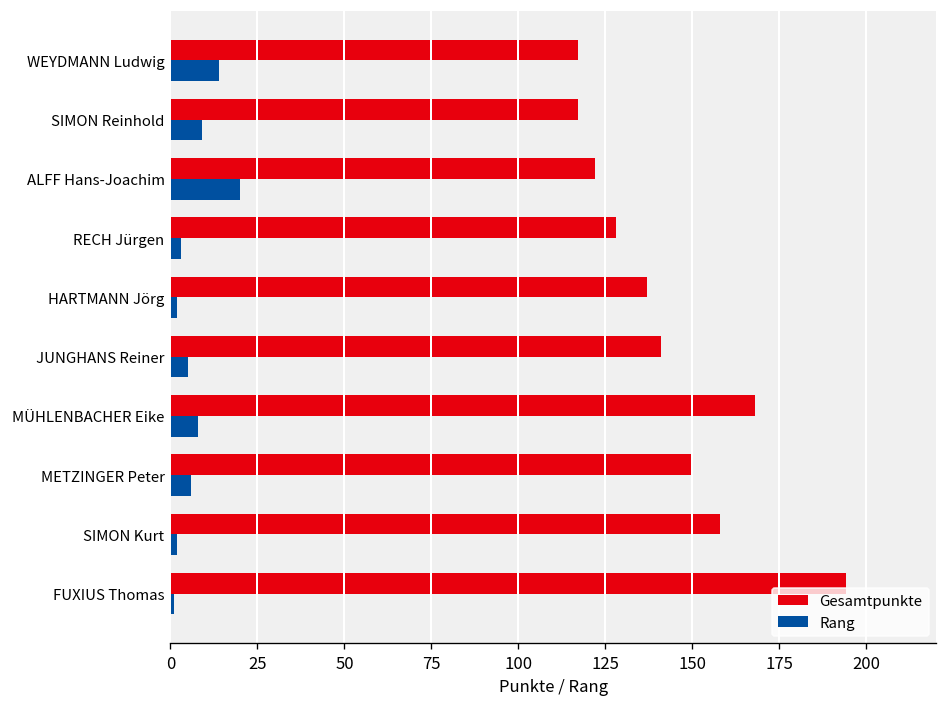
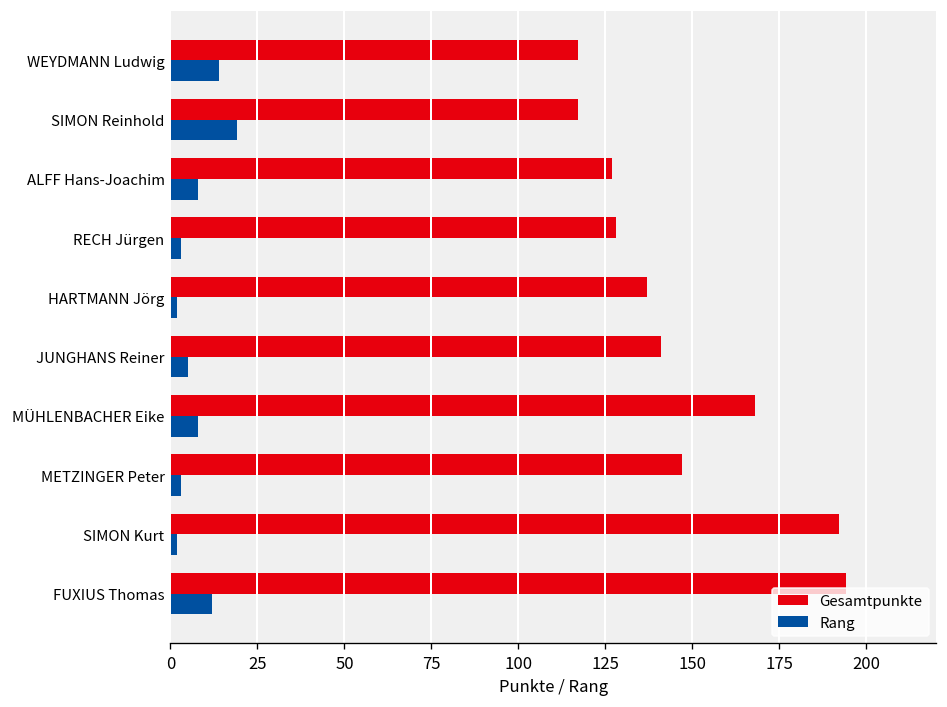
  {
    "Gesamtpunkte": {
      "WEYDMANN Ludwig": 117,
      "SIMON Reinhold": 117,
-     "ALFF Hans-Joachim": 122,
+     "ALFF Hans-Joachim": 127,
      "RECH Jürgen": 128,
      "HARTMANN Jörg": 137,
      "JUNGHANS Reiner": 141,
      "MÜHLENBACHER Eike": 168,
-     "METZINGER Peter": 150,
-     "SIMON Kurt": 158,
+     "METZINGER Peter": 147,
+     "SIMON Kurt": 192,
      "FUXIUS Thomas": 194
    },
    "Rang": {
      "WEYDMANN Ludwig": 14,
-     "SIMON Reinhold": 9,
-     "ALFF Hans-Joachim": 20,
+     "SIMON Reinhold": 19,
+     "ALFF Hans-Joachim": 8,
      "RECH Jürgen": 3,
      "HARTMANN Jörg": 2,
      "JUNGHANS Reiner": 5,
      "MÜHLENBACHER Eike": 8,
-     "METZINGER Peter": 6,
+     "METZINGER Peter": 3,
      "SIMON Kurt": 2,
-     "FUXIUS Thomas": 1
+     "FUXIUS Thomas": 12
    }
  }
